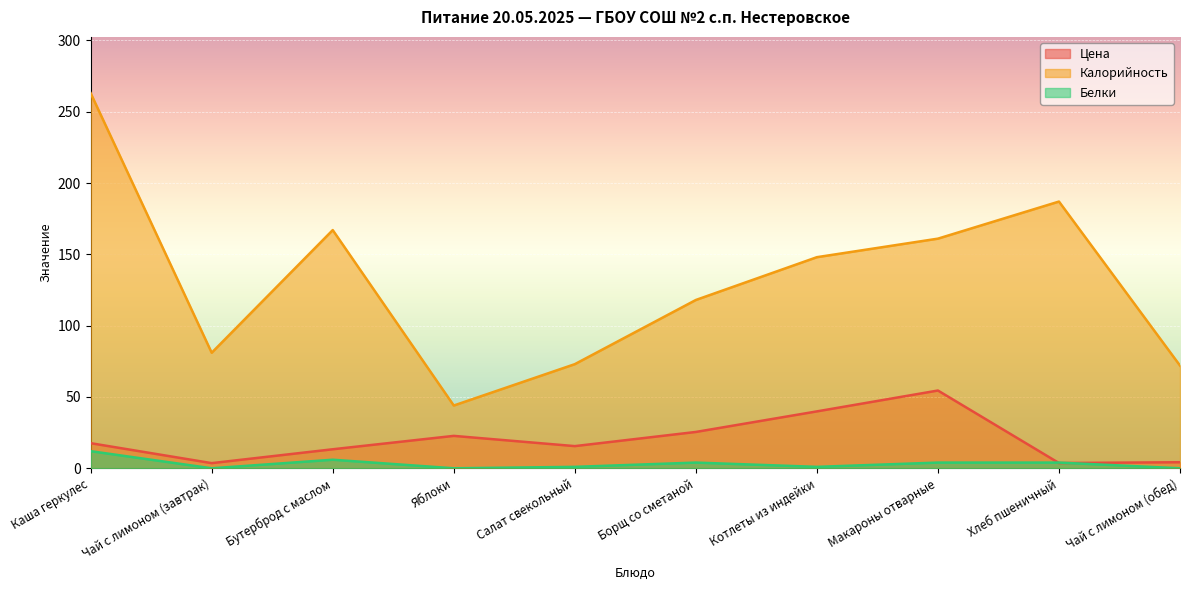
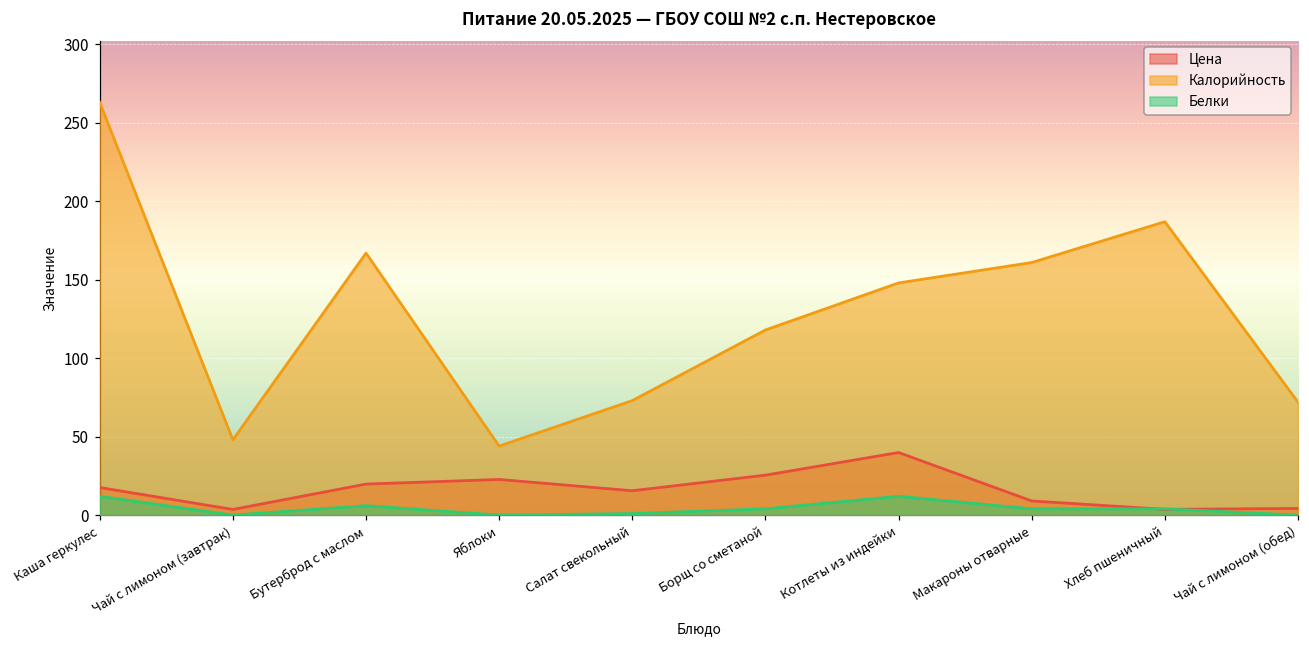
  {
    "Цена": {
      "Каша геркулес": 18,
      "Чай с лимоном (завтрак)": 4,
-     "Бутерброд с маслом": 13,
+     "Бутерброд с маслом": 20,
      "Яблоки": 23,
      "Салат свекольный": 16,
      "Борщ со сметаной": 25,
      "Котлеты из индейки": 40,
-     "Макароны отварные": 55,
+     "Макароны отварные": 9,
      "Чай с лимоном (обед)": 4
    },
    "Калорийность": {
      "Каша геркулес": 263,
-     "Чай с лимоном (завтрак)": 81,
+     "Чай с лимоном (завтрак)": 48,
      "Бутерброд с маслом": 167,
      "Яблоки": 44,
      "Салат свекольный": 73,
      "Борщ со сметаной": 118,
      "Котлеты из индейки": 148,
      "Макароны отварные": 161,
      "Хлеб пшеничный": 187,
      "Чай с лимоном (обед)": 72
    },
    "Белки": {
      "Каша геркулес": 12,
      "Чай с лимоном (завтрак)": 0,
      "Бутерброд с маслом": 6,
      "Яблоки": 0,
      "Салат свекольный": 1,
      "Борщ со сметаной": 4,
-     "Котлеты из индейки": 1,
+     "Котлеты из индейки": 12,
      "Макароны отварные": 4,
      "Чай с лимоном (обед)": 0
    }
  }
